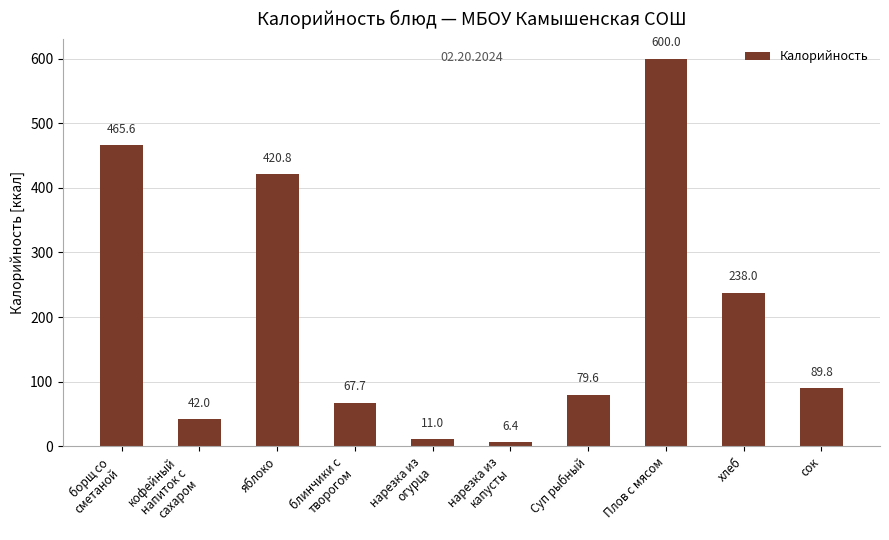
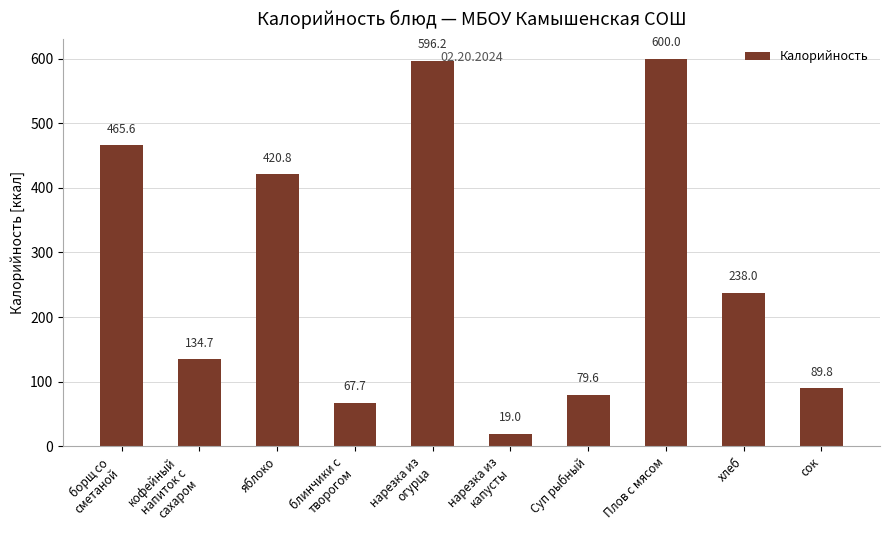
  {
    "борщ со сметаной": 465.6,
-   "кофейный напиток с сахаром": 42.0,
+   "кофейный напиток с сахаром": 134.7,
    "яблоко": 420.8,
    "блинчики с творогом": 67.7,
-   "нарезка из огурца": 11.0,
-   "нарезка из капусты": 6.4,
+   "нарезка из огурца": 596.2,
+   "нарезка из капусты": 19.0,
    "Суп рыбный": 79.6,
    "Плов с мясом": 600.0,
    "хлеб": 238.0,
    "сок": 89.8
  }
